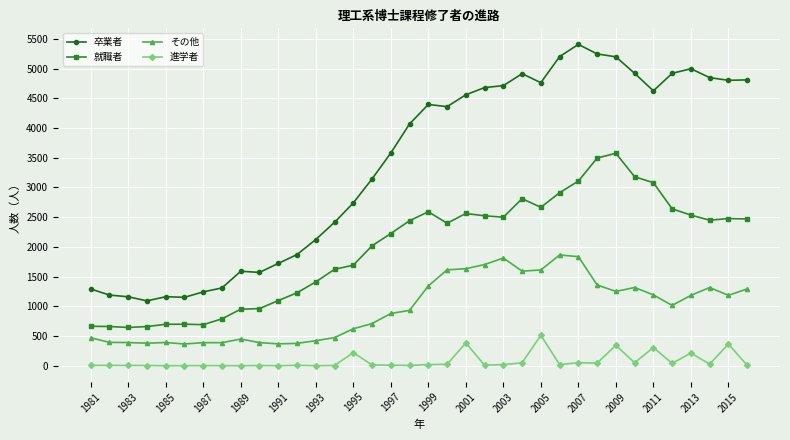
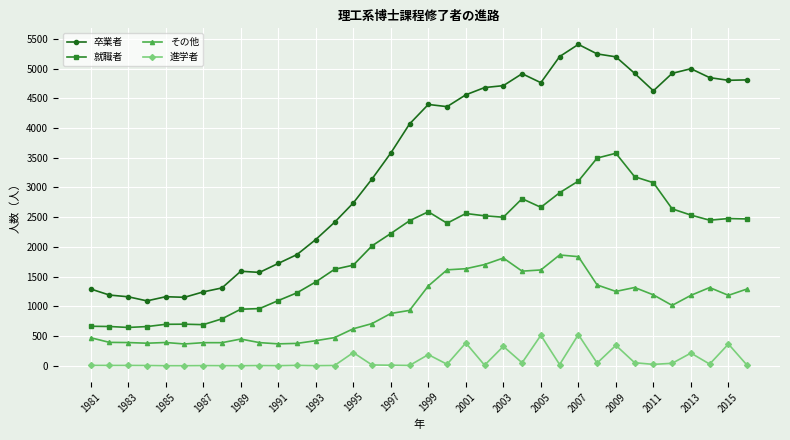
  {
    "進学者": {
      "1981": 0,
      "1983": 0,
      "1985": 0,
      "1987": 0,
      "1989": 0,
      "1991": 0,
      "1993": 0,
      "1995": 200,
      "1997": 0,
-     "1999": 0,
+     "1999": 200,
      "2001": 400,
-     "2003": 0,
+     "2003": 300,
      "2005": 500,
-     "2007": 100,
+     "2007": 500,
      "2009": 300,
-     "2011": 300,
+     "2011": 0,
      "2013": 200,
      "2015": 400
    }
  }
